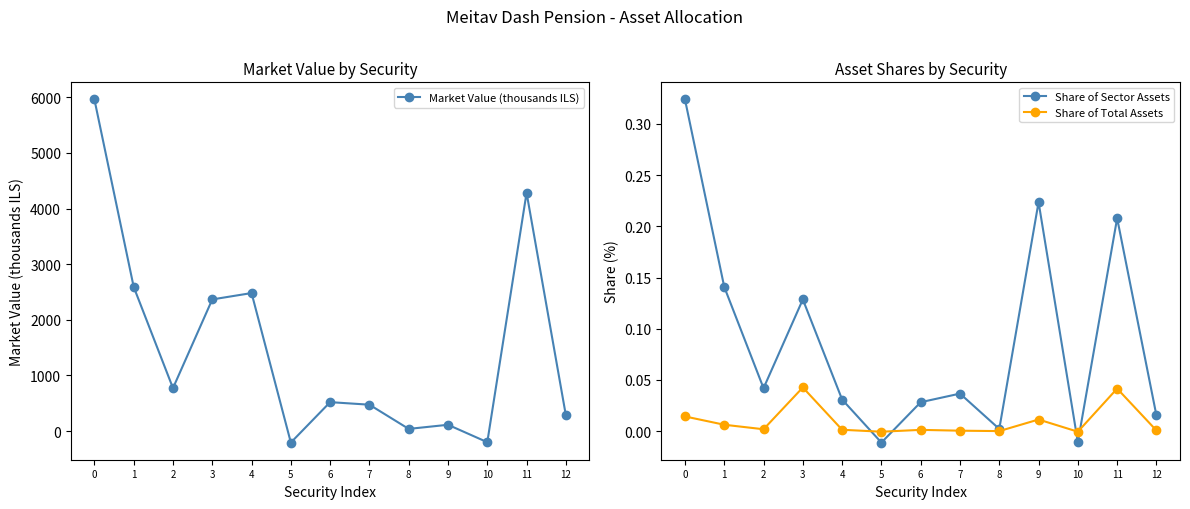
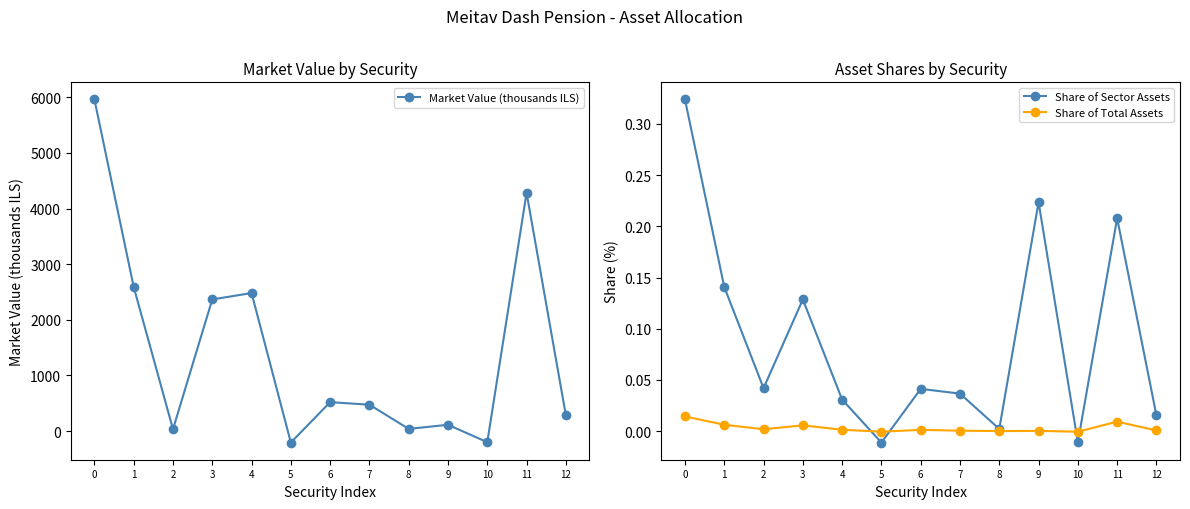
  {
    "Market Value by Security": {
      "0": 6000,
      "1": 2600,
-     "2": 800,
+     "2": 0,
      "3": 2400,
      "4": 2500,
      "5": -200,
      "6": 500,
      "7": 500,
      "8": 0,
      "9": 100,
      "10": -200,
      "11": 4300,
      "12": 300
    },
    "Asset Shares by Security": {
      "Share of Sector Assets": {
        "0": 0.324,
        "1": 0.141,
        "2": 0.042,
        "3": 0.129,
        "4": 0.031,
        "5": -0.011,
-       "6": 0.028,
+       "6": 0.041,
        "7": 0.037,
        "9": 0.224,
        "10": -0.011,
        "11": 0.208,
        "12": 0.015
      },
      "Share of Total Assets": {
        "0": 0.014,
        "1": 0.006,
        "2": 0.002,
-       "3": 0.043,
+       "3": 0.006,
        "4": 0.001,
        "5": -0.001,
        "6": 0.001,
        "7": 0.001,
-       "9": 0.011,
+       "9": 0.000,
        "10": -0.001,
-       "11": 0.042,
+       "11": 0.009,
        "12": 0.001
      }
    }
  }
